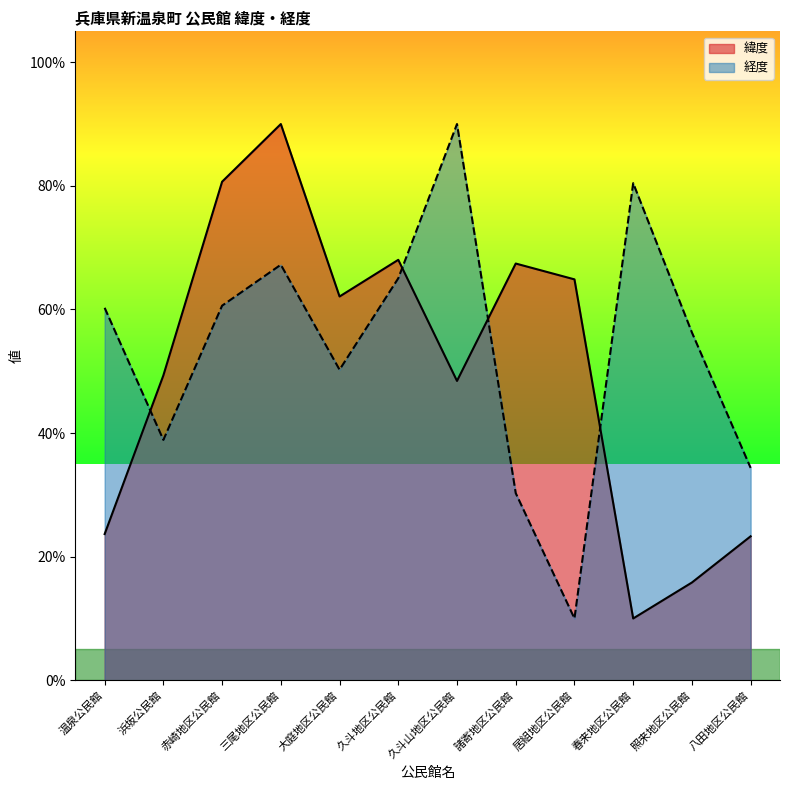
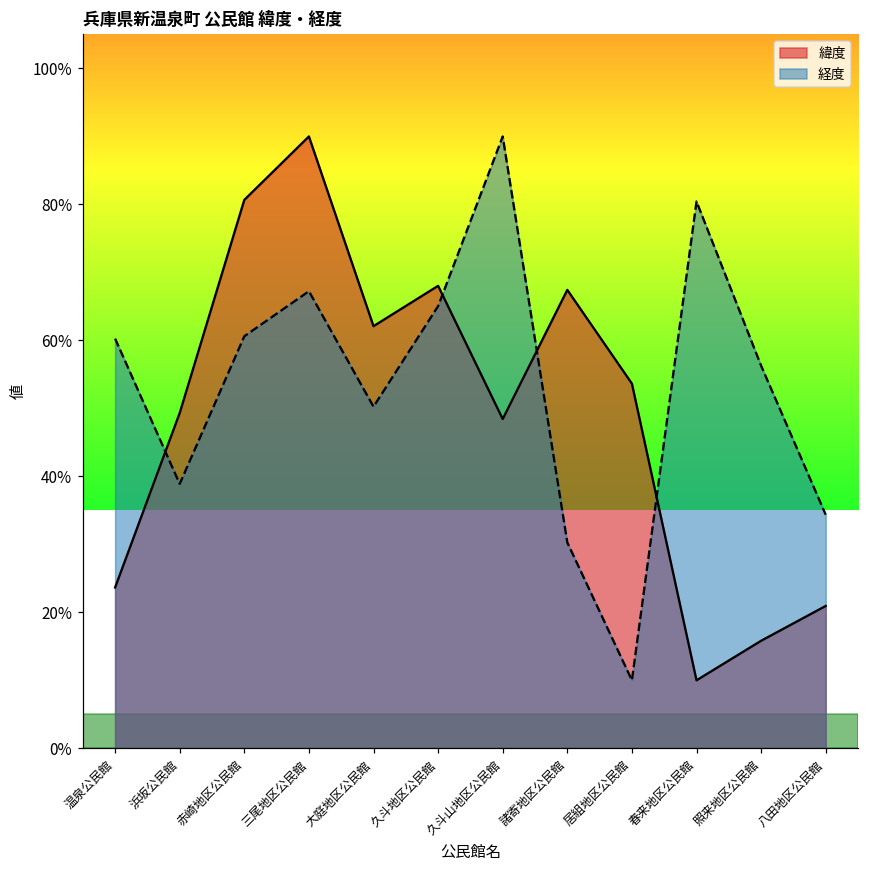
  {
    "緯度": {
      "温泉公民館": "24%",
      "浜坂公民館": "49%",
      "赤崎地区公民館": "81%",
      "三尾地区公民館": "90%",
      "大庭地区公民館": "62%",
      "久斗地区公民館": "68%",
      "久斗山地区公民館": "48%",
      "諸寄地区公民館": "67%",
-     "居組地区公民館": "65%",
+     "居組地区公民館": "54%",
      "春来地区公民館": "10%",
      "照来地区公民館": "16%",
-     "八田地区公民館": "23%"
+     "八田地区公民館": "21%"
    },
    "経度": {
      "温泉公民館": "60%",
      "浜坂公民館": "39%",
      "赤崎地区公民館": "61%",
      "三尾地区公民館": "67%",
      "大庭地区公民館": "50%",
      "久斗地区公民館": "65%",
      "久斗山地区公民館": "90%",
      "諸寄地区公民館": "30%",
      "居組地区公民館": "10%",
      "春来地区公民館": "80%",
      "照来地区公民館": "56%",
      "八田地区公民館": "34%"
    }
  }
